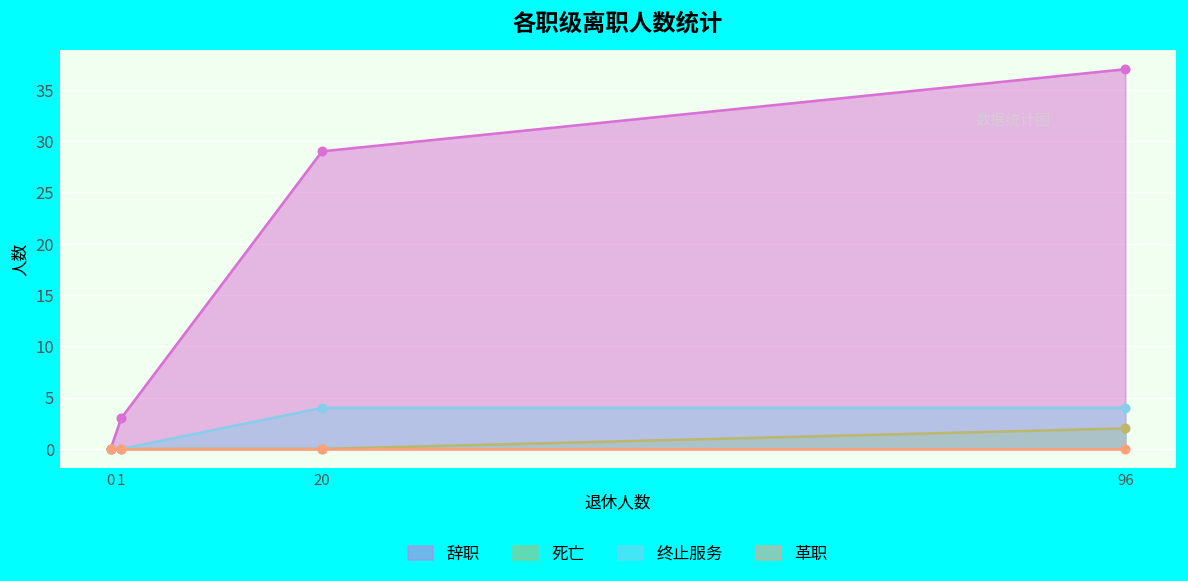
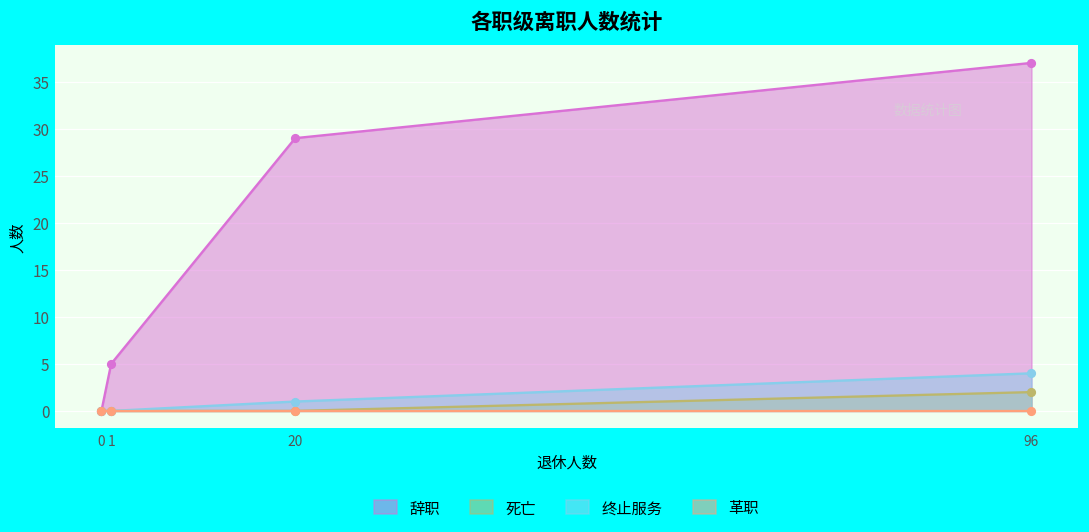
  {
    "辞职": {
-     "1": 3,
+     "1": 5,
      "20": 29,
      "96": 37
    },
    "终止服务": {
-     "20": 4,
+     "20": 1,
      "96": 4
    }
  }
